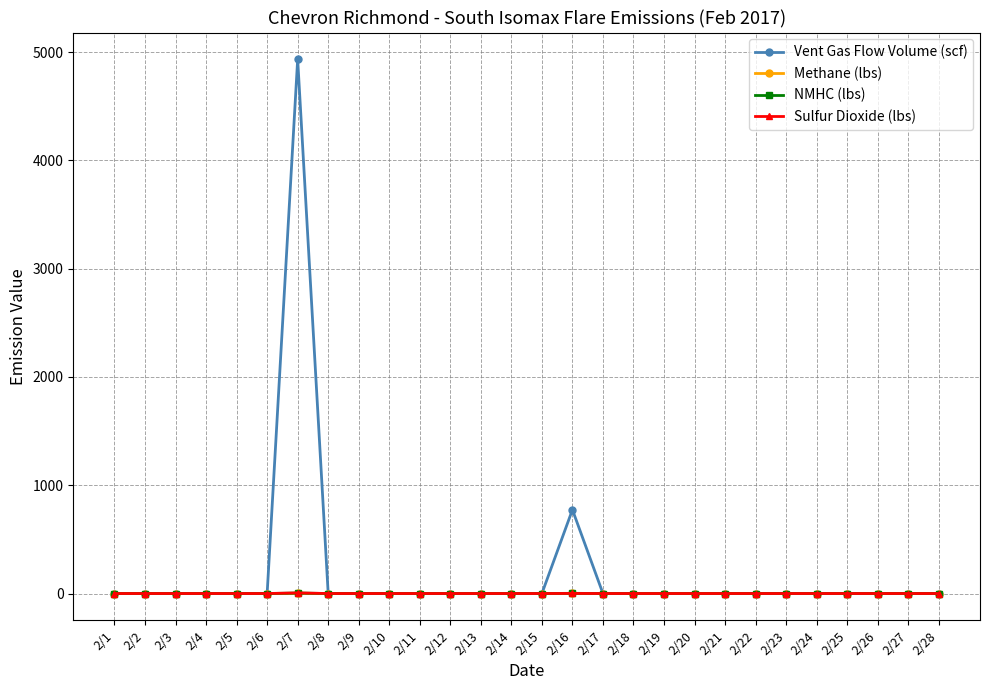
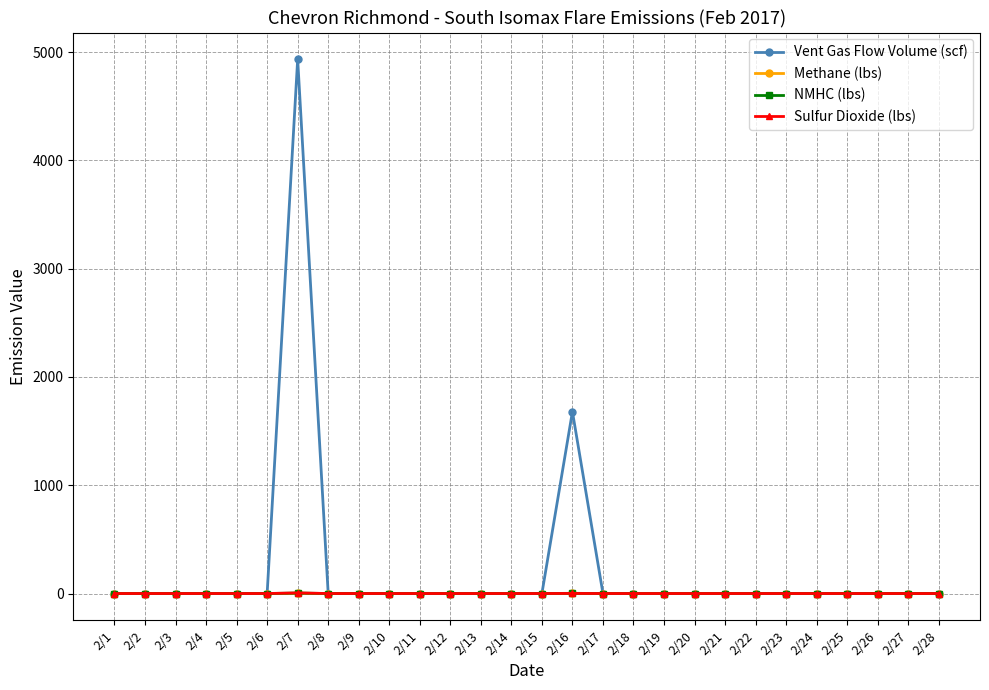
  {
    "Vent Gas Flow Volume (scf)": {
      "2/7": 4930,
-     "2/16": 770
+     "2/16": 1680
    }
  }
